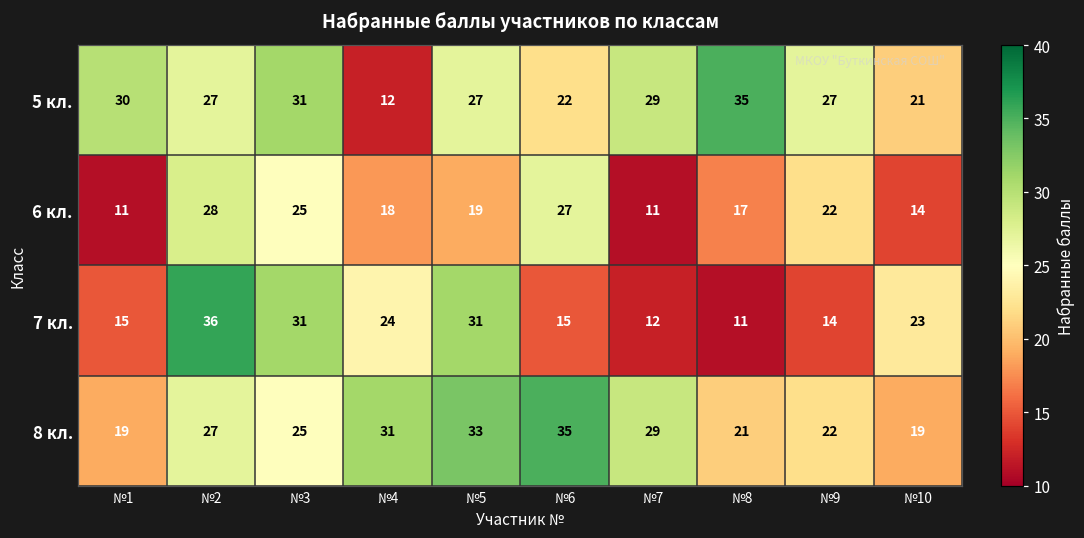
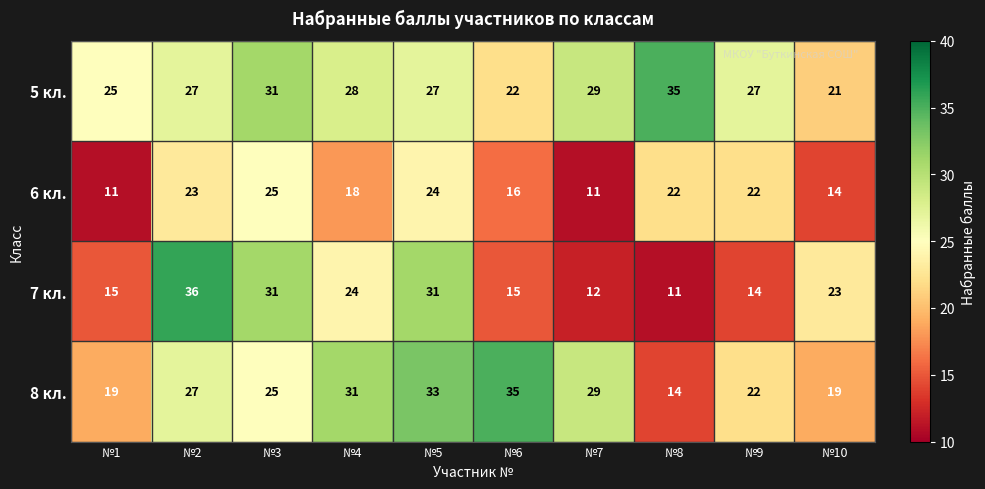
  {
    "5 кл.": {
-     "№1": 30,
+     "№1": 25,
      "№2": 27,
      "№3": 31,
-     "№4": 12,
+     "№4": 28,
      "№5": 27,
      "№6": 22,
      "№7": 29,
      "№8": 35,
      "№10": 21
    },
    "6 кл.": {
      "№1": 11,
-     "№2": 28,
+     "№2": 23,
      "№3": 25,
      "№4": 18,
-     "№5": 19,
-     "№6": 27,
+     "№5": 24,
+     "№6": 16,
      "№7": 11,
-     "№8": 17,
+     "№8": 22,
      "№9": 22,
      "№10": 14
    },
    "7 кл.": {
      "№1": 15,
      "№2": 36,
      "№3": 31,
      "№4": 24,
      "№5": 31,
      "№6": 15,
      "№7": 12,
      "№8": 11,
      "№9": 14,
      "№10": 23
    },
    "8 кл.": {
      "№1": 19,
      "№2": 27,
      "№3": 25,
      "№4": 31,
      "№5": 33,
      "№6": 35,
      "№7": 29,
-     "№8": 21,
+     "№8": 14,
      "№9": 22,
      "№10": 19
    }
  }
